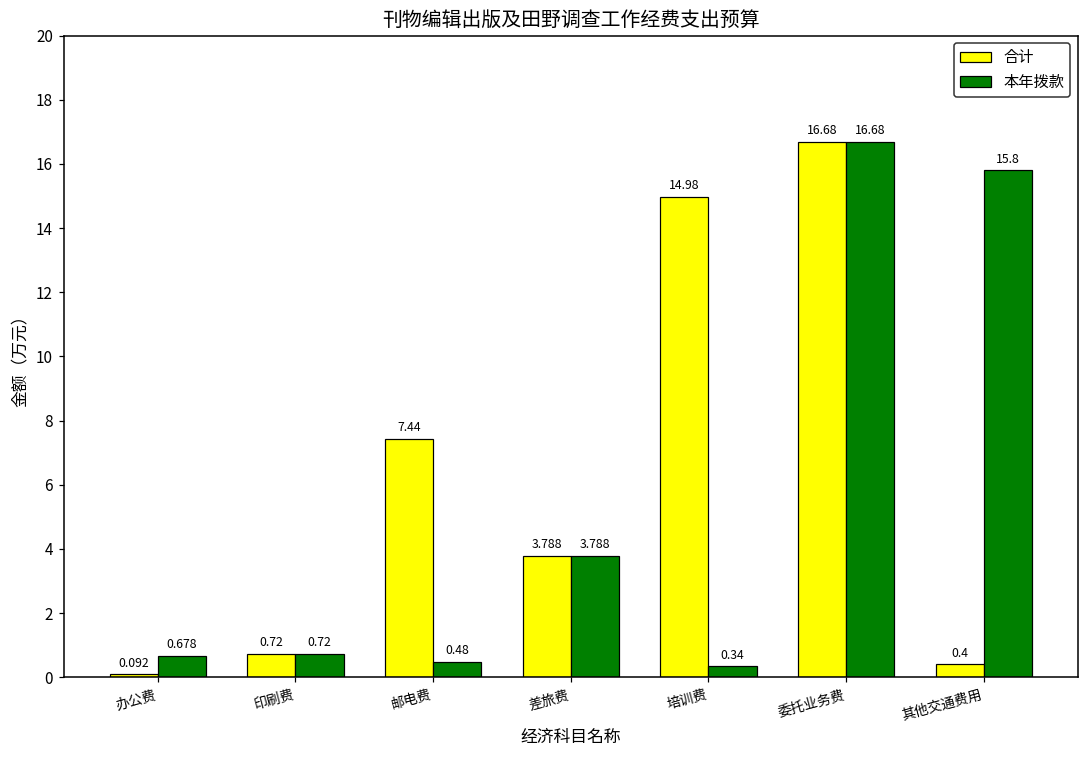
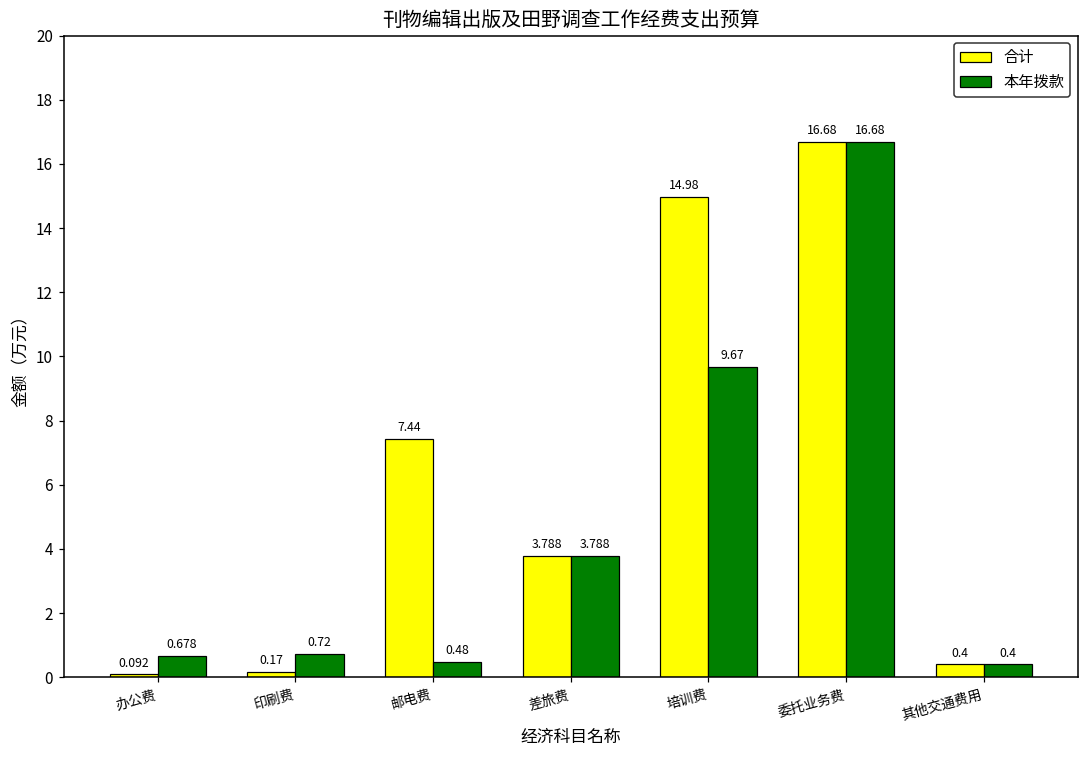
  {
    "合计": {
      "办公费": 0.092,
-     "印刷费": 0.72,
+     "印刷费": 0.17,
      "邮电费": 7.44,
      "差旅费": 3.788,
      "培训费": 14.98,
      "委托业务费": 16.68,
      "其他交通费用": 0.4
    },
    "本年拨款": {
      "办公费": 0.678,
      "印刷费": 0.72,
      "邮电费": 0.48,
      "差旅费": 3.788,
-     "培训费": 0.34,
+     "培训费": 9.67,
      "委托业务费": 16.68,
-     "其他交通费用": 15.8
+     "其他交通费用": 0.4
    }
  }
